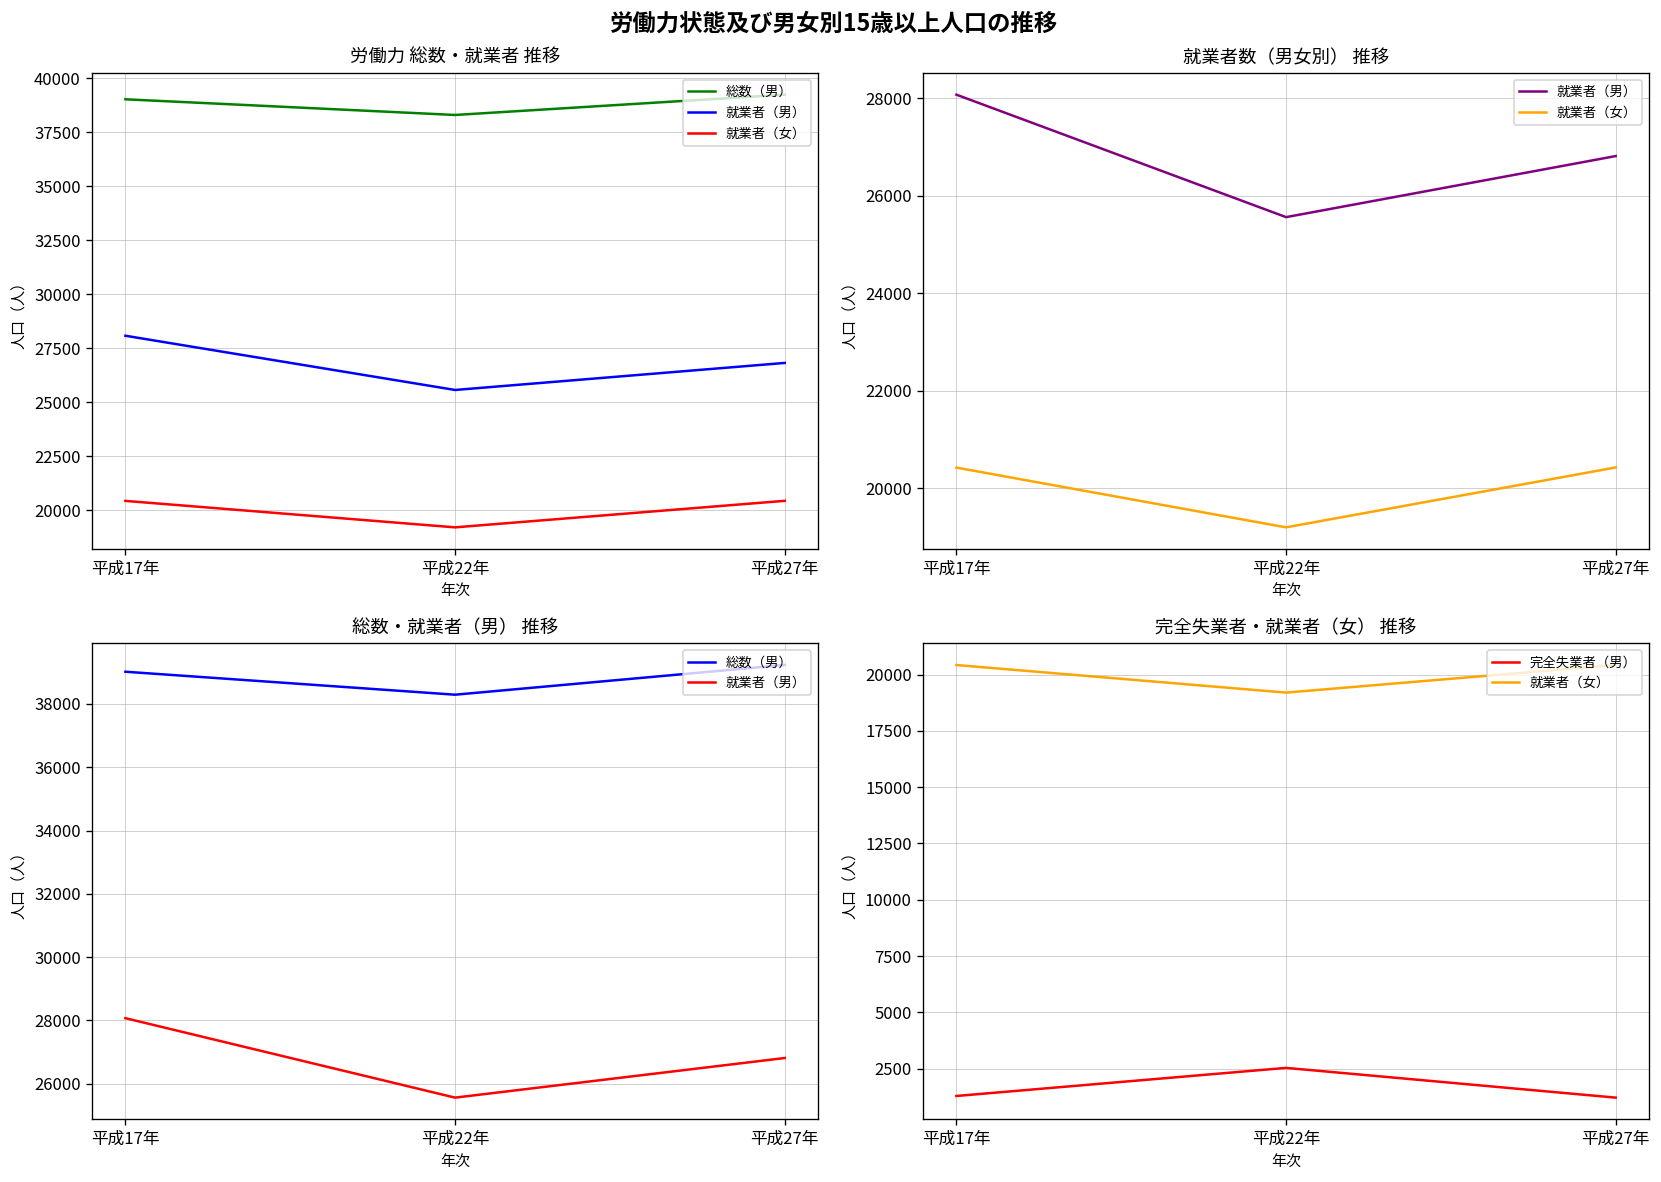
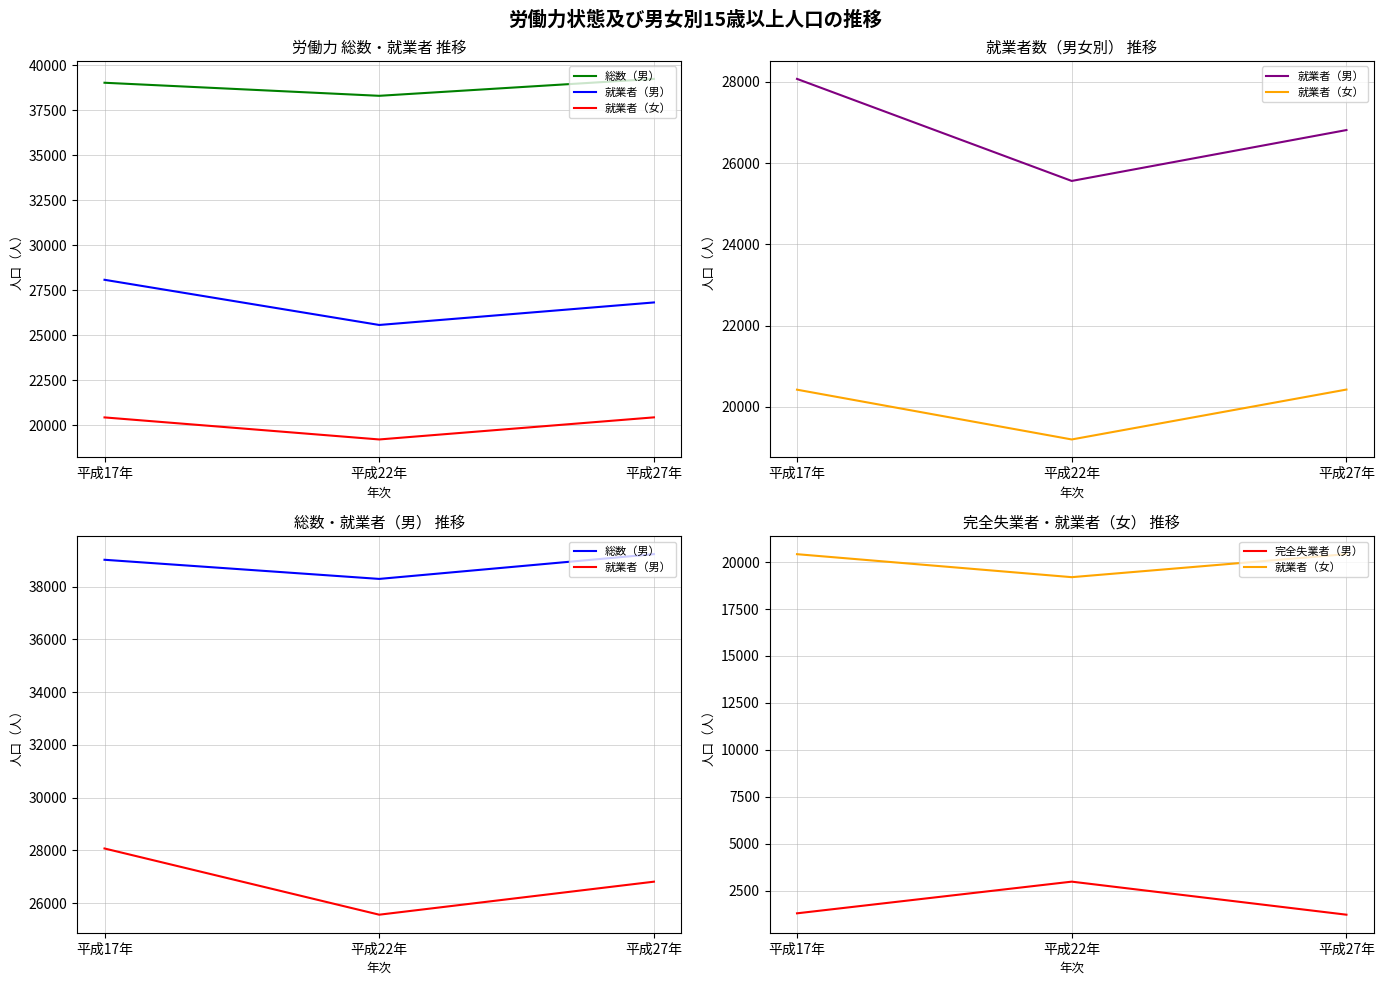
  {
    "就業者数（男女別） 推移": {
      "就業者（女）": {
        "平成17年": 20400,
        "平成22年": 19200,
        "平成27年": 20400
      }
    },
    "総数・就業者（男） 推移": {
      "総数（男）": {
        "平成17年": 39000,
        "平成22年": 38300
      },
      "就業者（男）": {
        "平成17年": 28100,
        "平成22年": 25600,
        "平成27年": 26800
      }
    },
    "完全失業者・就業者（女） 推移": {
      "完全失業者（男）": {
        "平成17年": 1300,
-       "平成22年": 2500,
+       "平成22年": 3000,
        "平成27年": 1200
      },
      "就業者（女）": {
        "平成17年": 20400,
        "平成22年": 19200
      }
    }
  }
